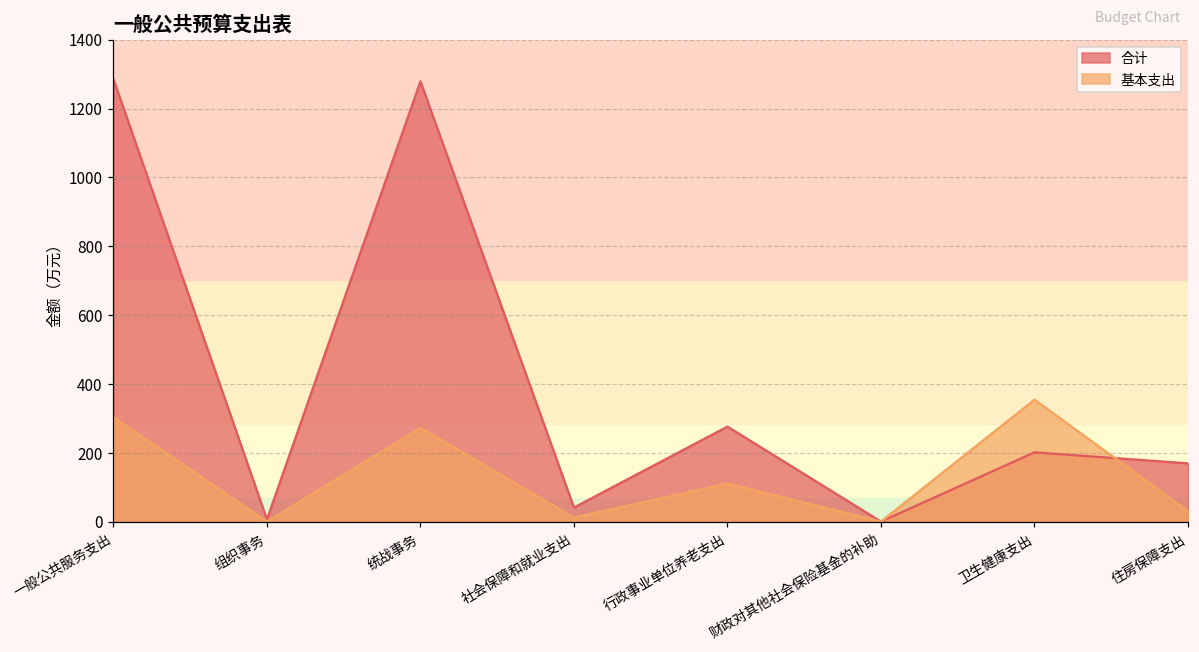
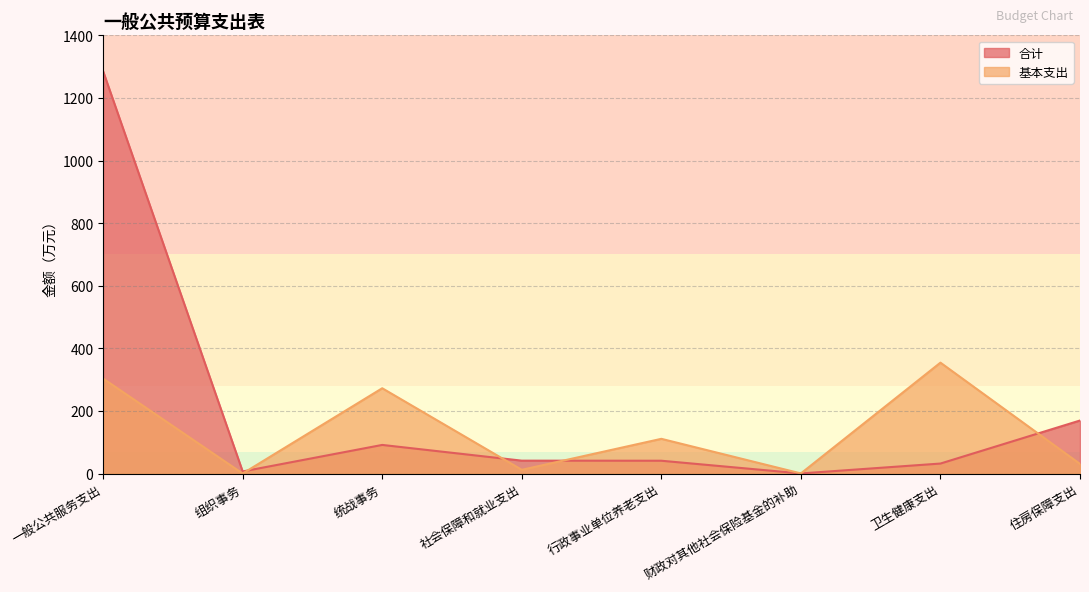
  {
    "合计": {
      "一般公共服务支出": 1290,
-     "统战事务": 1280,
+     "统战事务": 90,
      "社会保障和就业支出": 40,
-     "行政事业单位养老支出": 280,
-     "卫生健康支出": 200,
+     "行政事业单位养老支出": 40,
+     "卫生健康支出": 30,
      "住房保障支出": 170
    },
    "基本支出": {
      "一般公共服务支出": 300,
      "统战事务": 270,
      "社会保障和就业支出": 10,
      "行政事业单位养老支出": 110,
      "卫生健康支出": 350,
      "住房保障支出": 30
    }
  }
